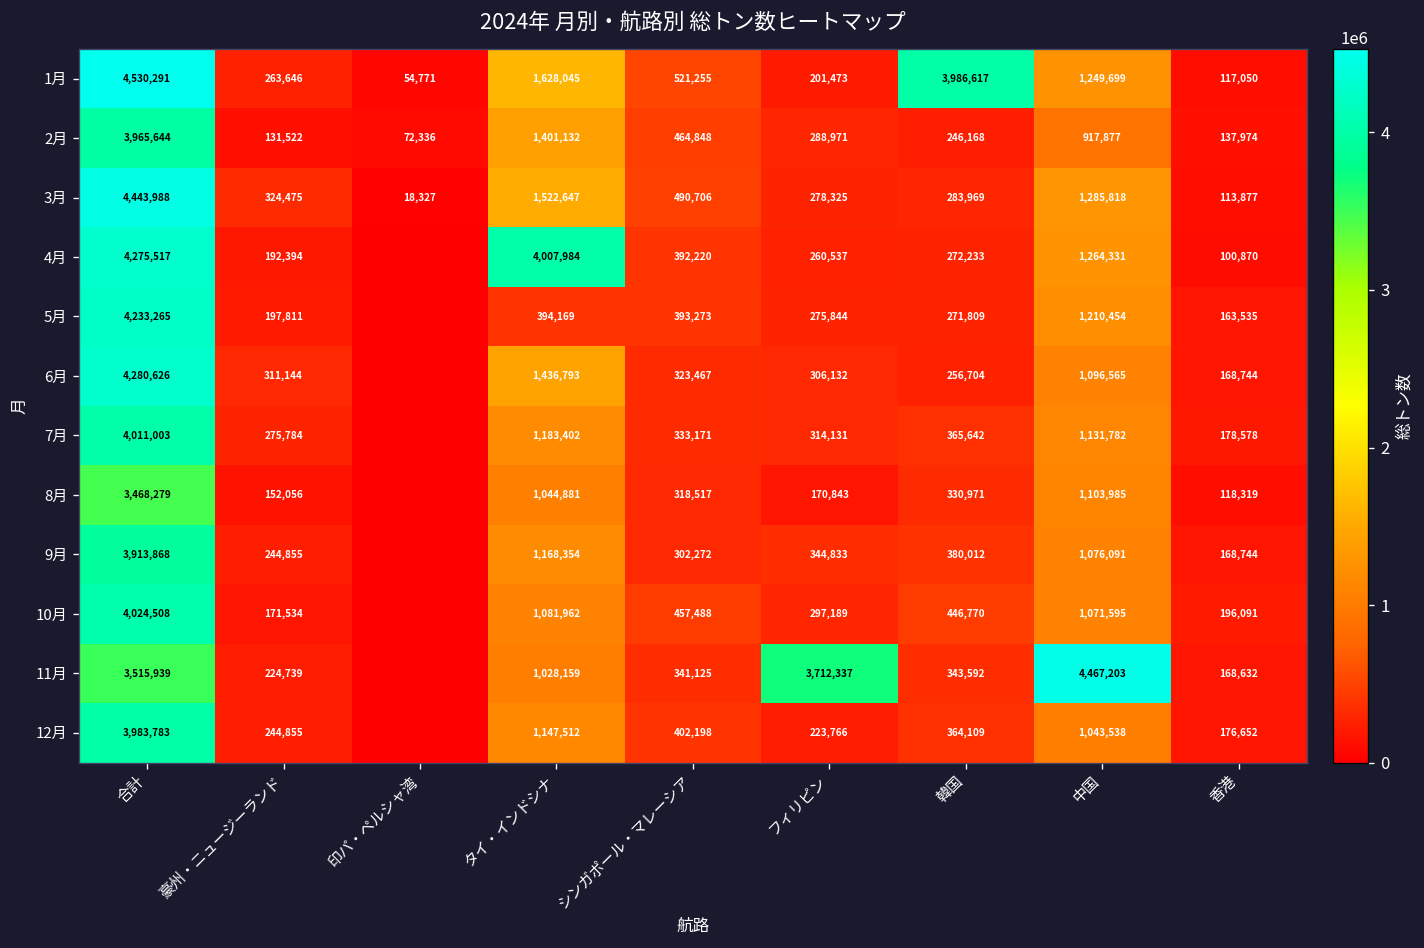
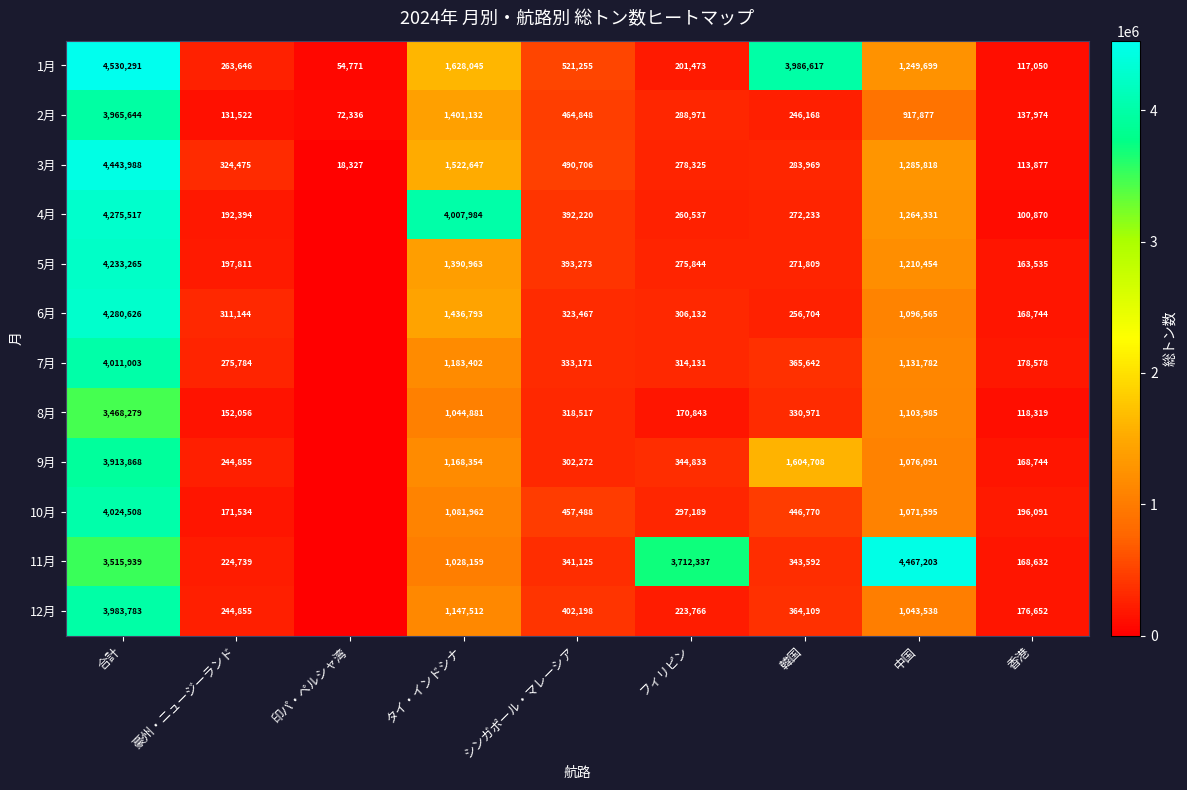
  {
    "1月": {
      "合計": "4,530,291",
      "豪州・ニュージーランド": "263,646",
      "印パ・ペルシャ湾": "54,771",
      "タイ・インドシナ": "1,628,045",
      "シンガポール・マレーシア": "521,255",
      "フィリピン": "201,473",
      "韓国": "3,986,617",
      "中国": "1,249,699",
      "香港": "117,050"
    },
    "2月": {
      "合計": "3,965,644",
      "豪州・ニュージーランド": "131,522",
      "印パ・ペルシャ湾": "72,336",
      "タイ・インドシナ": "1,401,132",
      "シンガポール・マレーシア": "464,848",
      "フィリピン": "288,971",
      "韓国": "246,168",
      "中国": "917,877",
      "香港": "137,974"
    },
    "3月": {
      "合計": "4,443,988",
      "豪州・ニュージーランド": "324,475",
      "印パ・ペルシャ湾": "18,327",
      "タイ・インドシナ": "1,522,647",
      "シンガポール・マレーシア": "490,706",
      "フィリピン": "278,325",
      "韓国": "283,969",
      "中国": "1,285,818",
      "香港": "113,877"
    },
    "4月": {
      "合計": "4,275,517",
      "豪州・ニュージーランド": "192,394",
      "タイ・インドシナ": "4,007,984",
      "シンガポール・マレーシア": "392,220",
      "フィリピン": "260,537",
      "韓国": "272,233",
      "中国": "1,264,331",
      "香港": "100,870"
    },
    "5月": {
      "合計": "4,233,265",
      "豪州・ニュージーランド": "197,811",
-     "タイ・インドシナ": "394,169",
+     "タイ・インドシナ": "1,390,963",
      "シンガポール・マレーシア": "393,273",
      "フィリピン": "275,844",
      "韓国": "271,809",
      "中国": "1,210,454",
      "香港": "163,535"
    },
    "6月": {
      "合計": "4,280,626",
      "豪州・ニュージーランド": "311,144",
      "タイ・インドシナ": "1,436,793",
      "シンガポール・マレーシア": "323,467",
      "フィリピン": "306,132",
      "韓国": "256,704",
      "中国": "1,096,565",
      "香港": "168,744"
    },
    "7月": {
      "合計": "4,011,003",
      "豪州・ニュージーランド": "275,784",
      "タイ・インドシナ": "1,183,402",
      "シンガポール・マレーシア": "333,171",
      "フィリピン": "314,131",
      "韓国": "365,642",
      "中国": "1,131,782",
      "香港": "178,578"
    },
    "8月": {
      "合計": "3,468,279",
      "豪州・ニュージーランド": "152,056",
      "タイ・インドシナ": "1,044,881",
      "シンガポール・マレーシア": "318,517",
      "フィリピン": "170,843",
      "韓国": "330,971",
      "中国": "1,103,985",
      "香港": "118,319"
    },
    "9月": {
      "合計": "3,913,868",
      "豪州・ニュージーランド": "244,855",
      "タイ・インドシナ": "1,168,354",
      "シンガポール・マレーシア": "302,272",
      "フィリピン": "344,833",
-     "韓国": "380,012",
+     "韓国": "1,604,708",
      "中国": "1,076,091",
      "香港": "168,744"
    },
    "10月": {
      "合計": "4,024,508",
      "豪州・ニュージーランド": "171,534",
      "タイ・インドシナ": "1,081,962",
      "シンガポール・マレーシア": "457,488",
      "フィリピン": "297,189",
      "韓国": "446,770",
      "中国": "1,071,595",
      "香港": "196,091"
    },
    "11月": {
      "合計": "3,515,939",
      "豪州・ニュージーランド": "224,739",
      "タイ・インドシナ": "1,028,159",
      "シンガポール・マレーシア": "341,125",
      "フィリピン": "3,712,337",
      "韓国": "343,592",
      "中国": "4,467,203",
      "香港": "168,632"
    },
    "12月": {
      "合計": "3,983,783",
      "豪州・ニュージーランド": "244,855",
      "タイ・インドシナ": "1,147,512",
      "シンガポール・マレーシア": "402,198",
      "フィリピン": "223,766",
      "韓国": "364,109",
      "中国": "1,043,538",
      "香港": "176,652"
    }
  }
